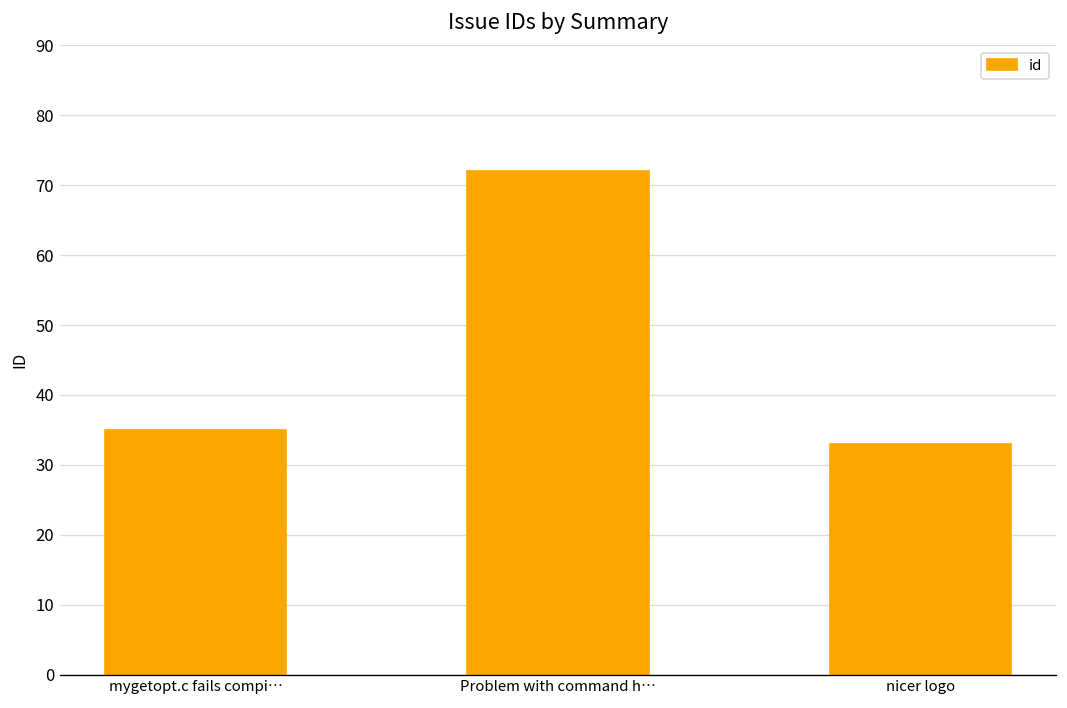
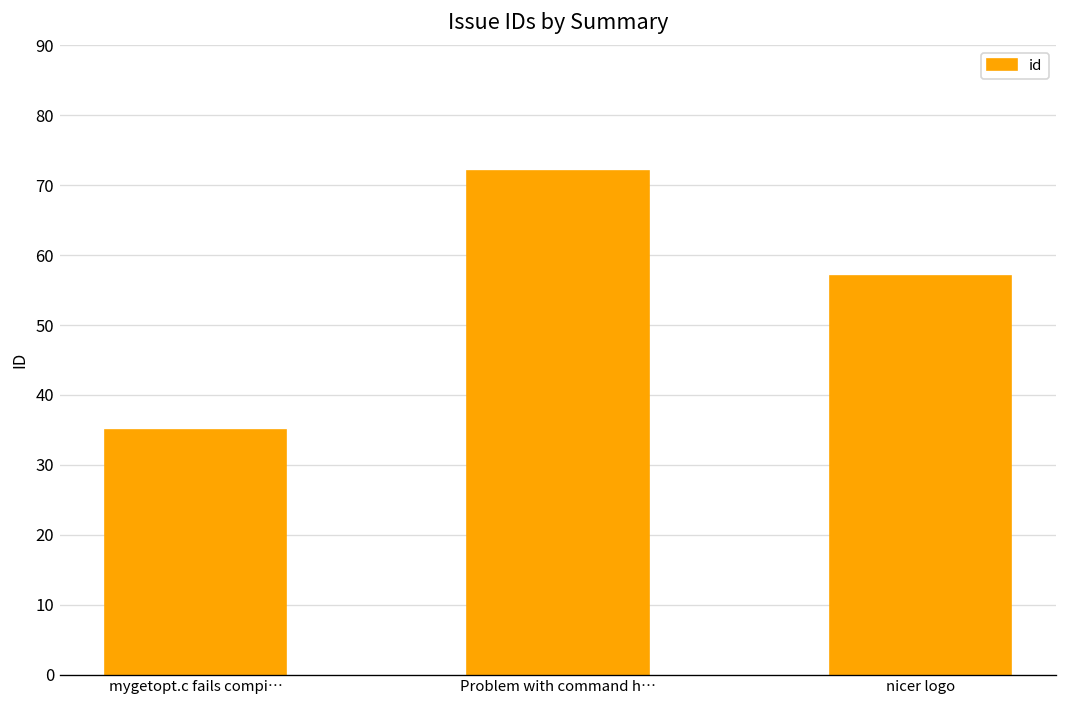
  {
    "mygetopt.c fails compi…": 35,
    "Problem with command h…": 72,
-   "nicer logo": 33
+   "nicer logo": 57
  }
